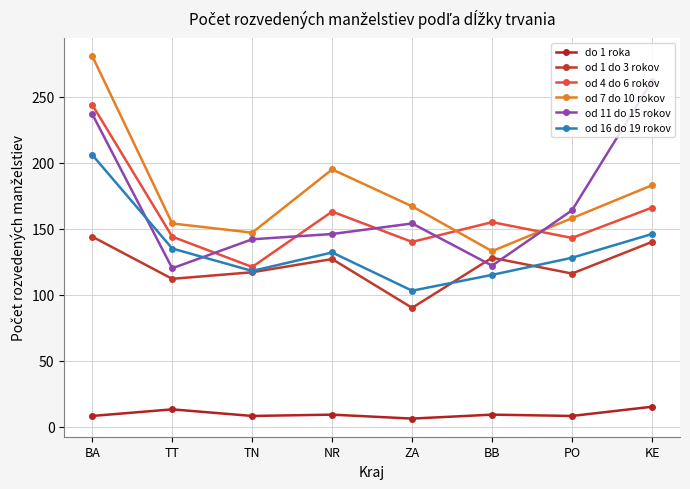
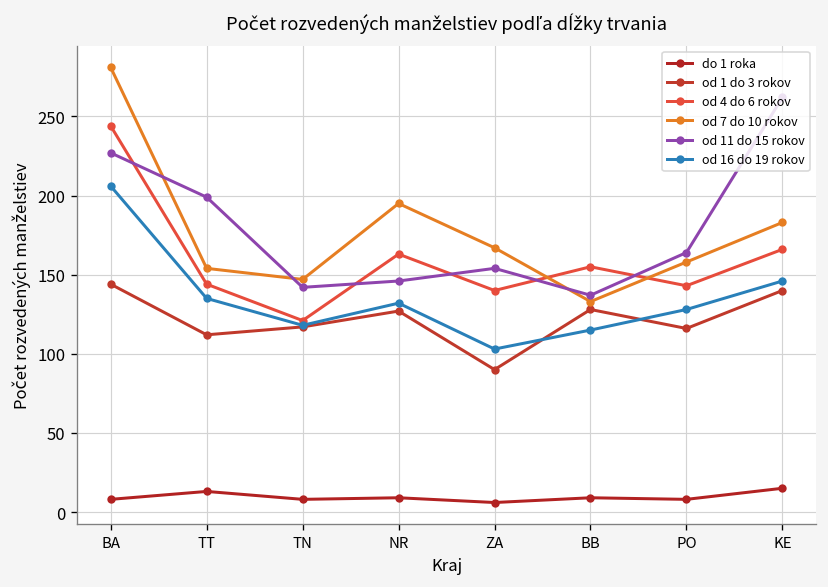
  {
    "od 11 do 15 rokov": {
-     "BA": 237,
-     "TT": 120,
+     "BA": 227,
+     "TT": 199,
      "TN": 142,
      "NR": 146,
      "ZA": 154,
-     "BB": 122,
+     "BB": 137,
      "PO": 164
    },
    "od 16 do 19 rokov": {
      "BA": 206,
      "TT": 135,
      "NR": 132,
      "ZA": 103,
      "BB": 115,
      "PO": 128,
      "KE": 146
    }
  }
